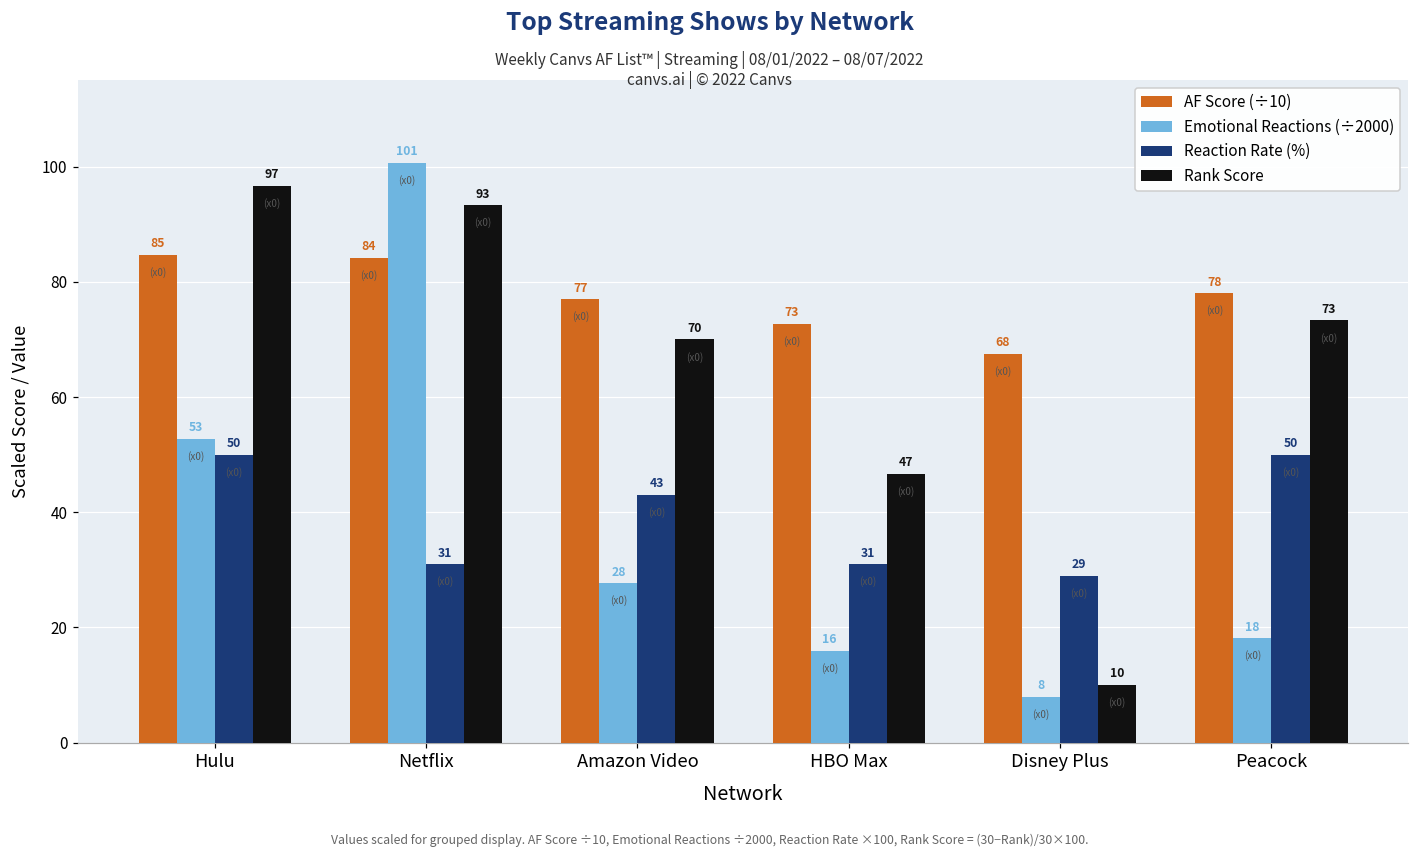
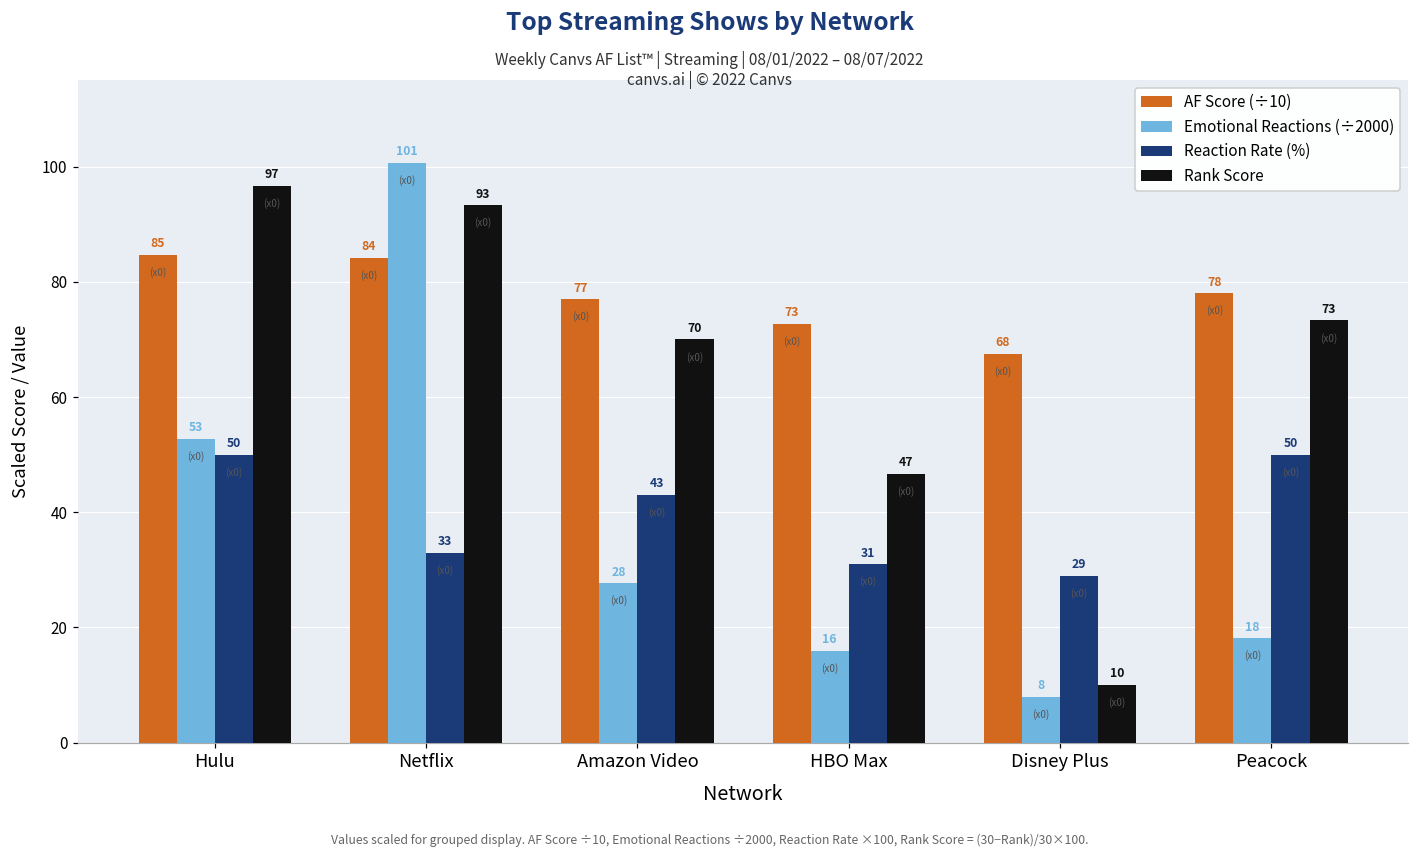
  {
    "AF Score (÷10)": {
      "Hulu": 85,
      "Netflix": 84,
      "Amazon Video": 77,
      "HBO Max": 73,
      "Disney Plus": 68,
      "Peacock": 78
    },
    "Emotional Reactions (÷2000)": {
      "Hulu": 53,
      "Netflix": 101,
      "Amazon Video": 28,
      "HBO Max": 16,
      "Disney Plus": 8,
      "Peacock": 18
    },
    "Reaction Rate (%)": {
      "Hulu": 50,
-     "Netflix": 31,
+     "Netflix": 33,
      "Amazon Video": 43,
      "HBO Max": 31,
      "Disney Plus": 29,
      "Peacock": 50
    },
    "Rank Score": {
      "Hulu": 97,
      "Netflix": 93,
      "Amazon Video": 70,
      "HBO Max": 47,
      "Disney Plus": 10,
      "Peacock": 73
    }
  }
